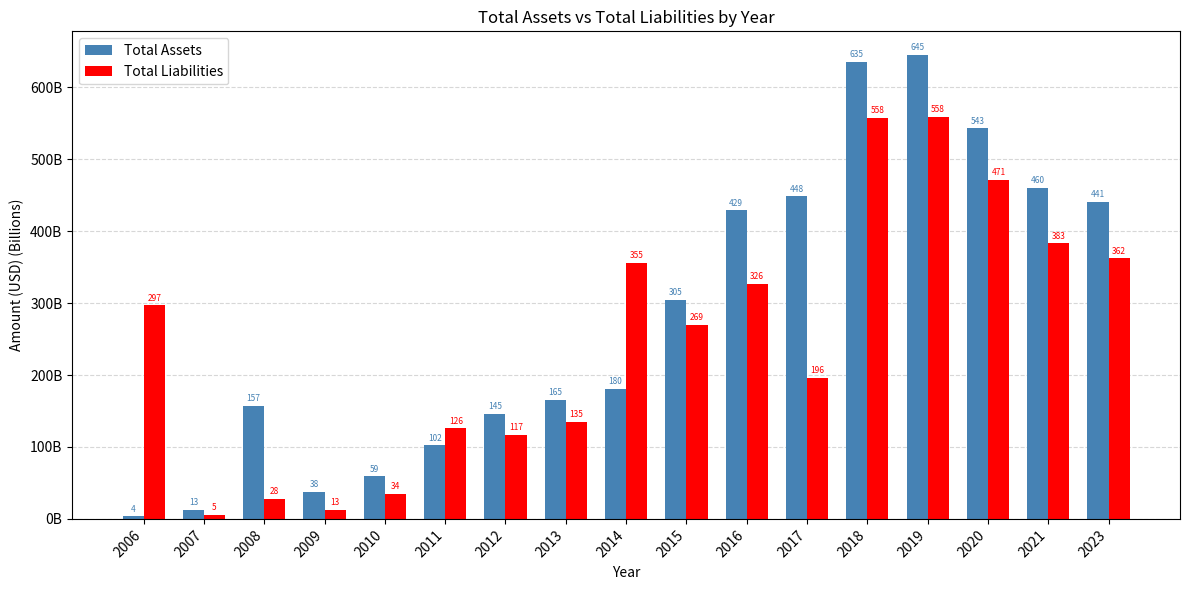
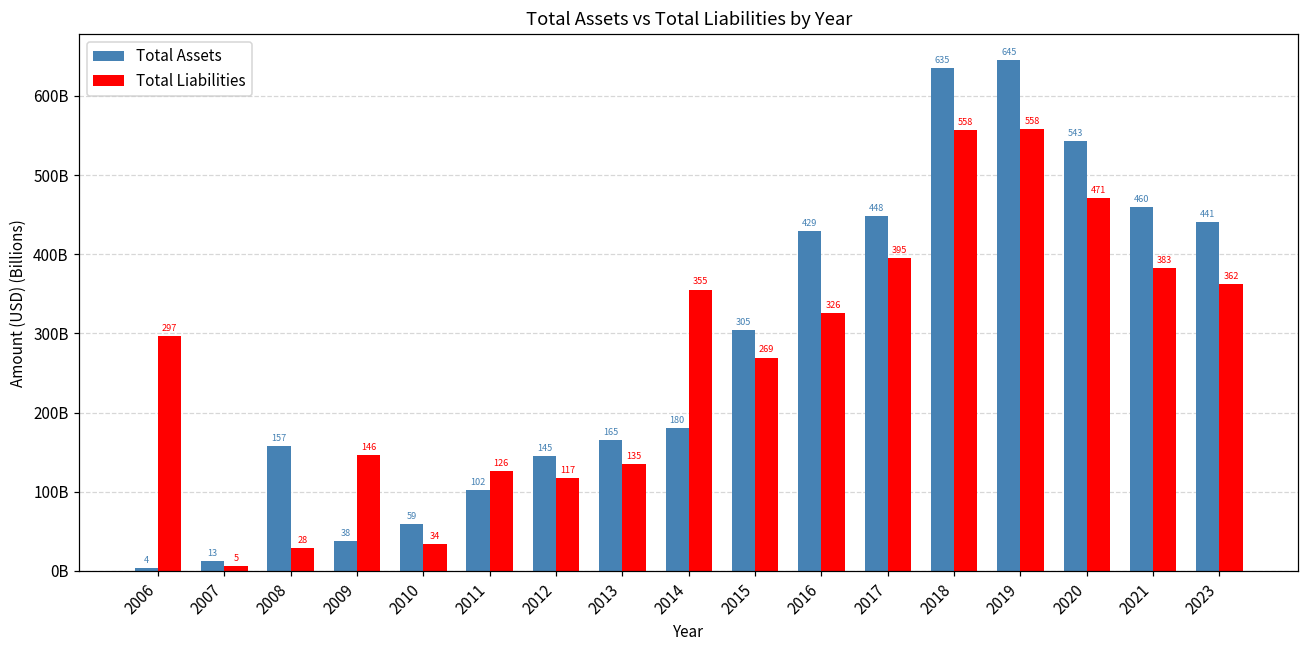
  {
    "Total Liabilities": {
-     "2009": 13,
-     "2017": 196
+     "2009": 146,
+     "2017": 395
    }
  }
